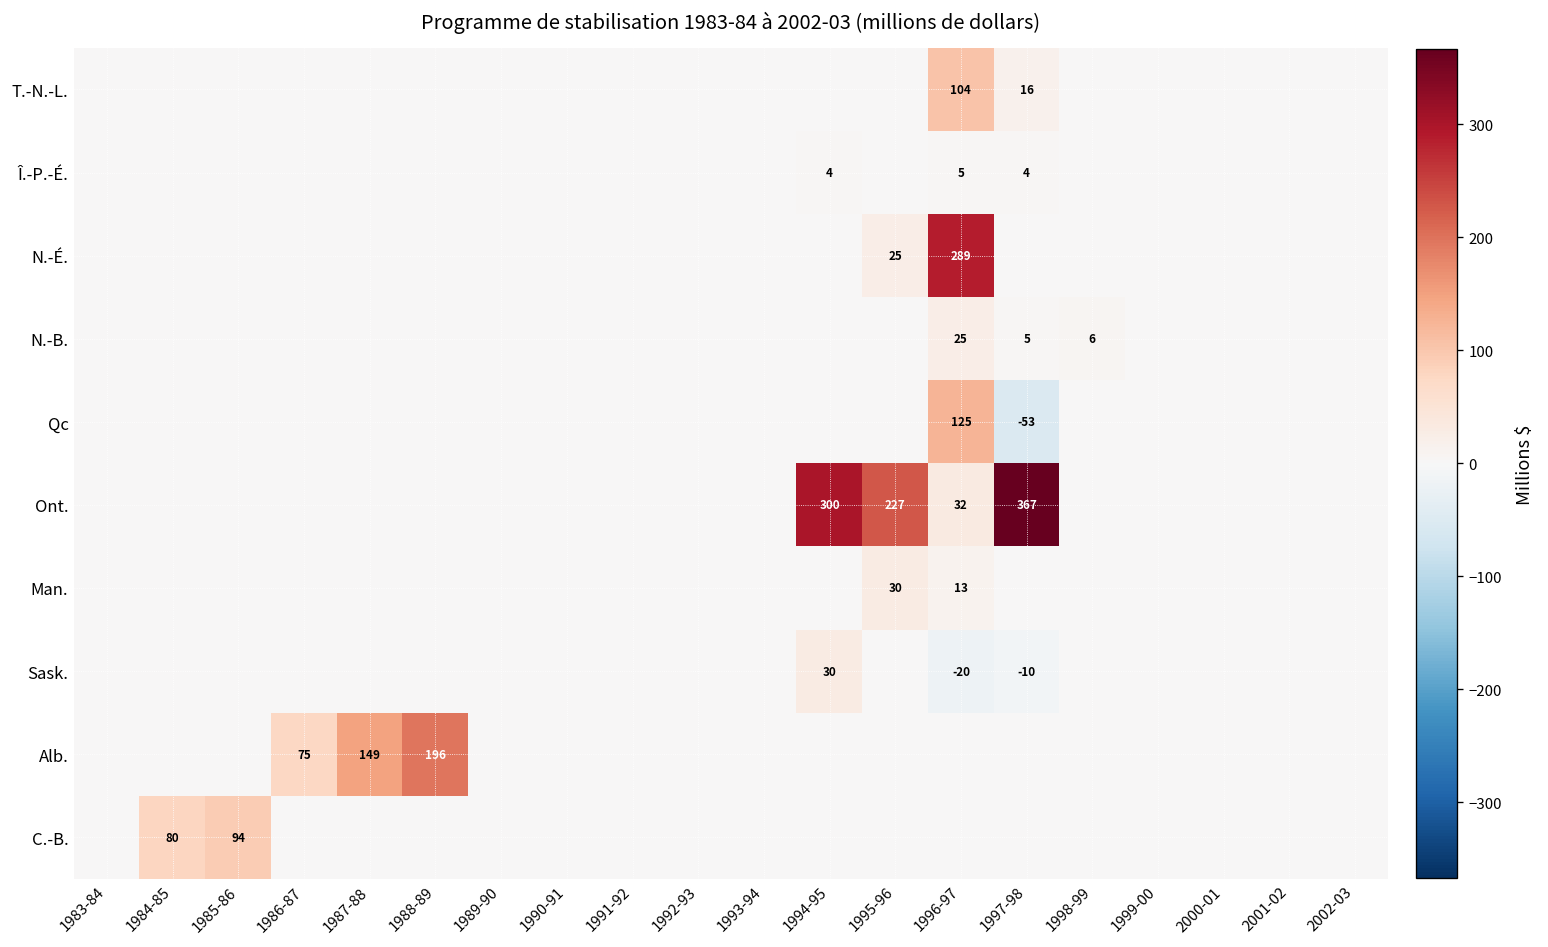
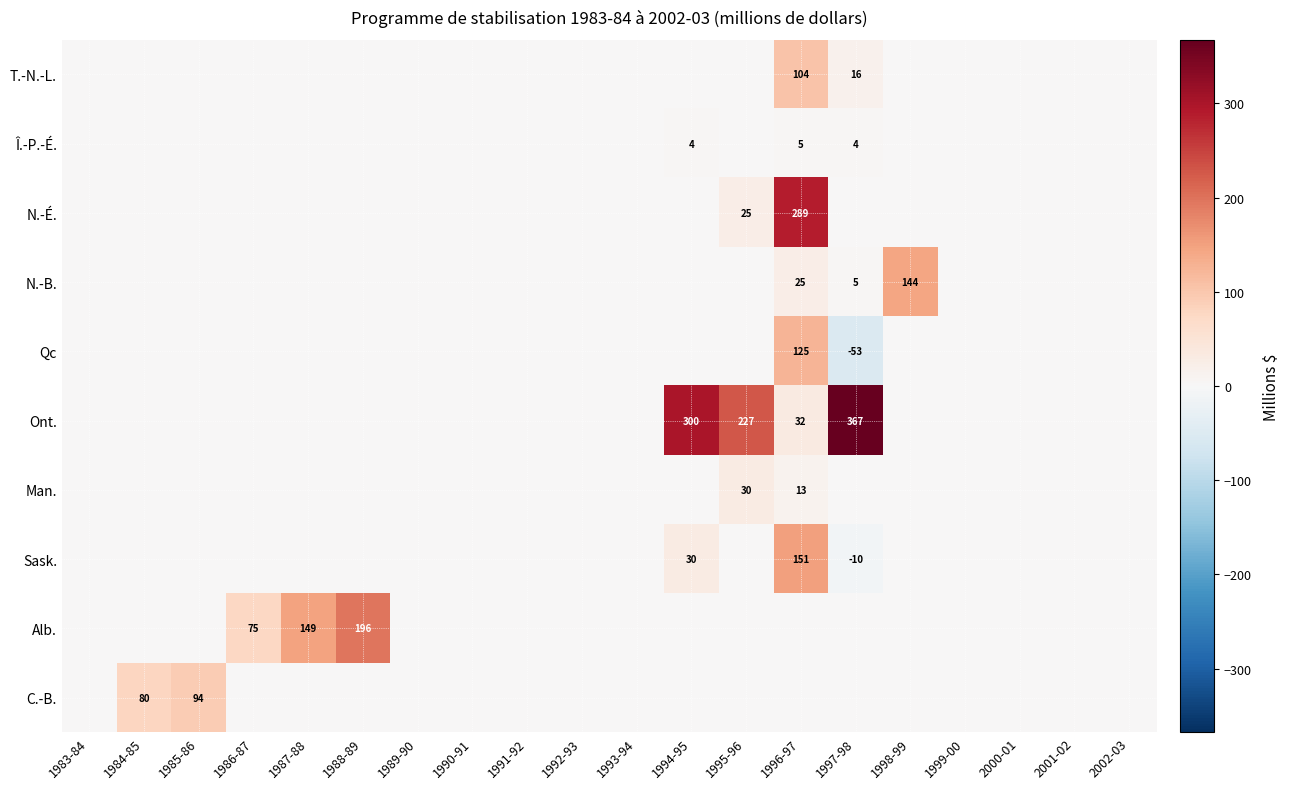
  {
    "T.-N.-L.": {
      "1996-97": 104,
      "1997-98": 16
    },
    "Î.-P.-É.": {
      "1994-95": 4,
      "1996-97": 5,
      "1997-98": 4
    },
    "N.-É.": {
      "1995-96": 25,
      "1996-97": 289
    },
    "N.-B.": {
      "1996-97": 25,
      "1997-98": 5,
-     "1998-99": 6
+     "1998-99": 144
    },
    "Qc": {
      "1996-97": 125,
      "1997-98": -53
    },
    "Ont.": {
      "1994-95": 300,
      "1995-96": 227,
      "1996-97": 32,
      "1997-98": 367
    },
    "Man.": {
      "1995-96": 30,
      "1996-97": 13
    },
    "Sask.": {
      "1994-95": 30,
-     "1996-97": -20,
+     "1996-97": 151,
      "1997-98": -10
    },
    "Alb.": {
      "1986-87": 75,
      "1987-88": 149,
      "1988-89": 196
    },
    "C.-B.": {
      "1984-85": 80,
      "1985-86": 94
    }
  }
